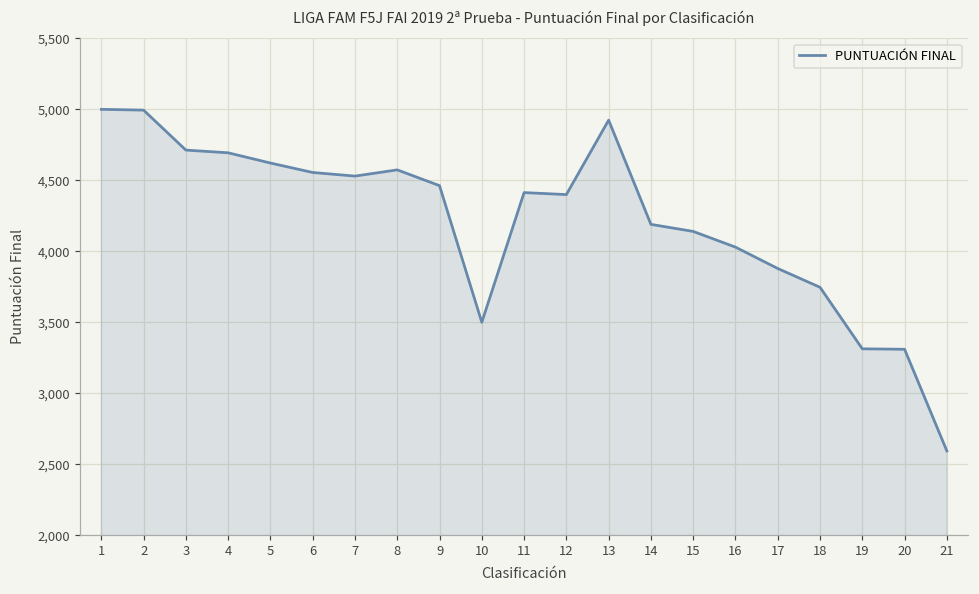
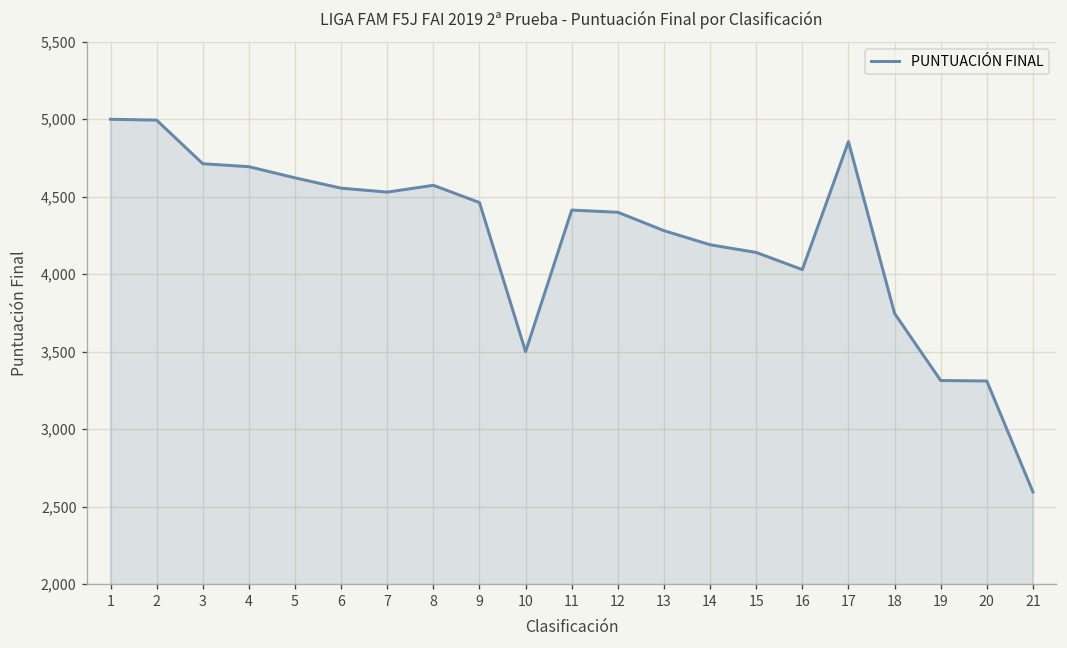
  {
    "1": "5,000",
    "2": "4,990",
    "3": "4,710",
    "4": "4,690",
    "5": "4,620",
    "6": "4,560",
    "7": "4,530",
    "8": "4,570",
    "9": "4,460",
    "10": "3,500",
    "11": "4,410",
    "12": "4,400",
-   "13": "4,920",
+   "13": "4,280",
    "14": "4,190",
    "15": "4,140",
    "16": "4,030",
-   "17": "3,880",
+   "17": "4,860",
    "18": "3,750",
    "19": "3,310",
    "20": "3,310",
    "21": "2,590"
  }
